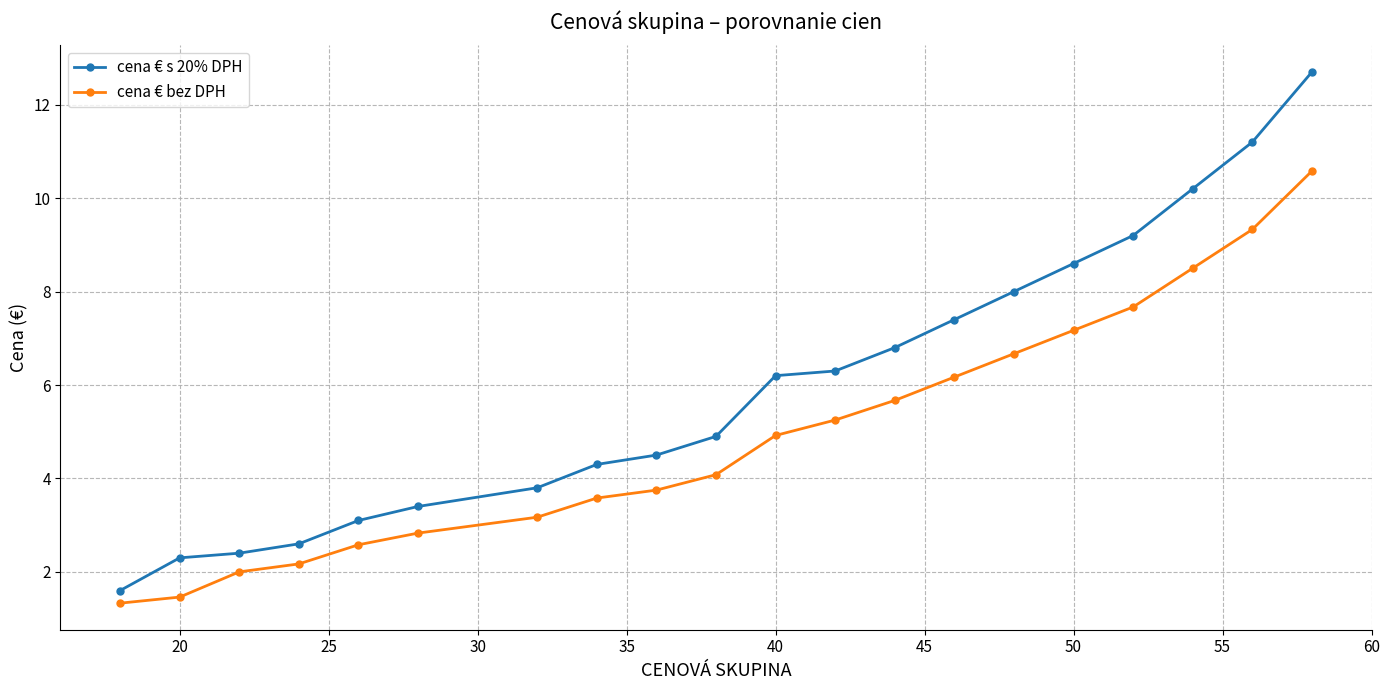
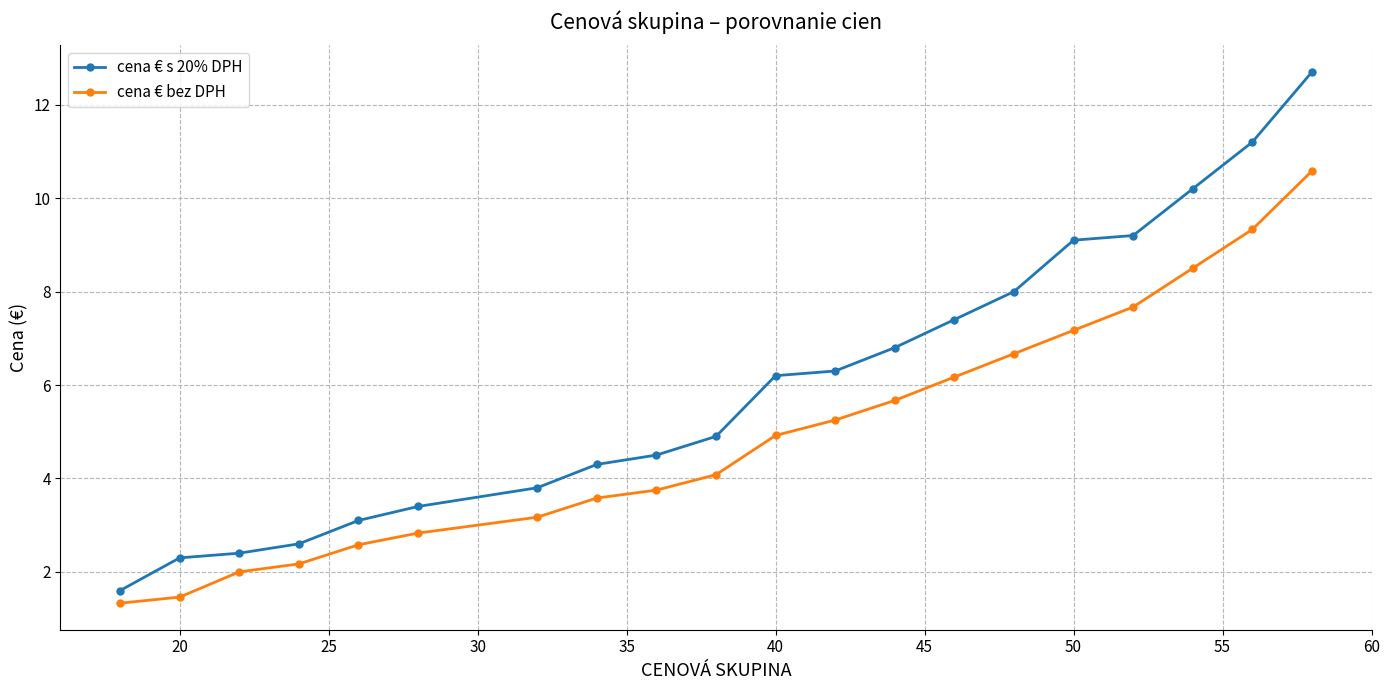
  {
    "cena € s 20% DPH": {
      "20": 2.3,
      "40": 6.2,
-     "50": 8.6
+     "50": 9.1
    },
    "cena € bez DPH": {
      "20": 1.5,
      "40": 4.9,
      "50": 7.2
    }
  }
